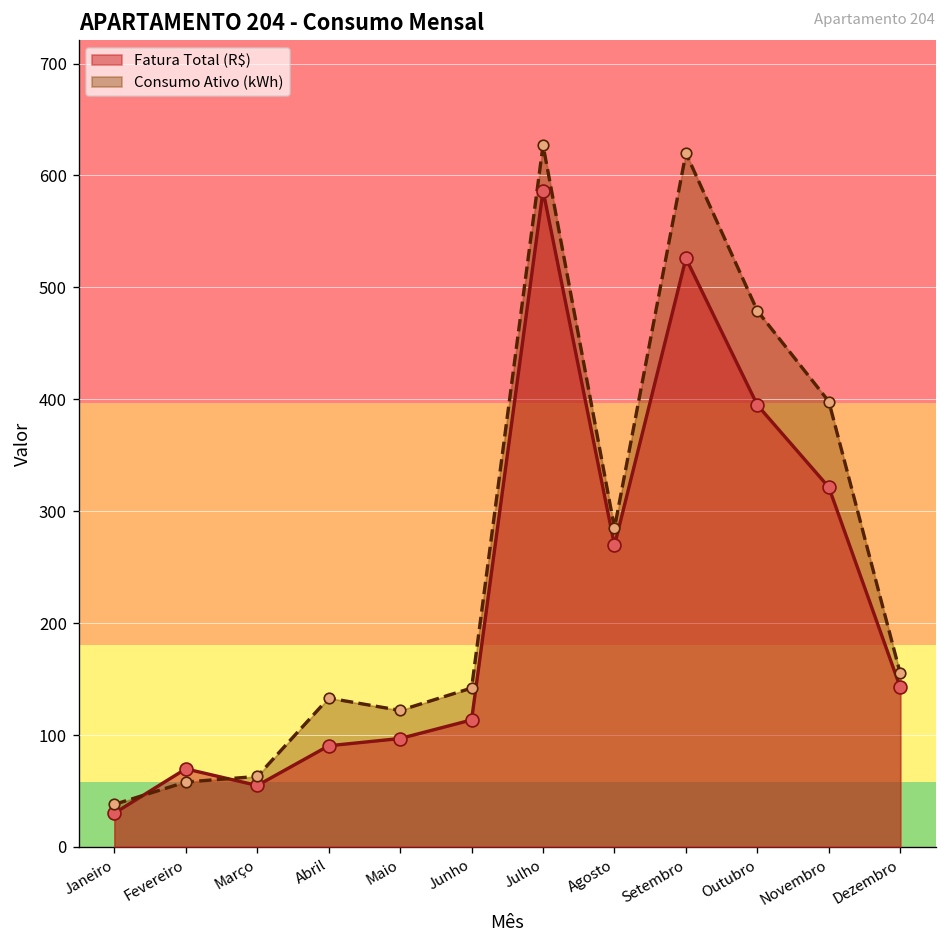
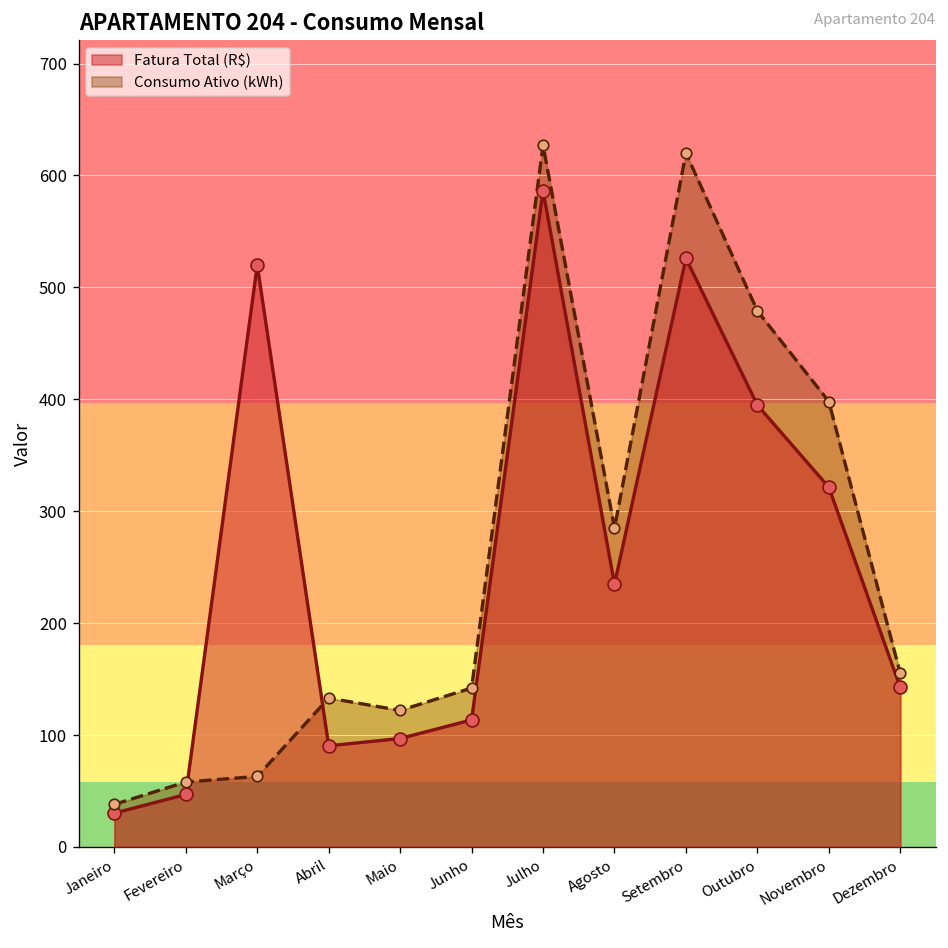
  {
    "Fatura Total (R$)": {
      "Janeiro": 30,
-     "Fevereiro": 70,
-     "Março": 50,
+     "Fevereiro": 50,
+     "Março": 520,
      "Abril": 90,
      "Maio": 100,
      "Junho": 110,
      "Julho": 590,
-     "Agosto": 270,
+     "Agosto": 230,
      "Setembro": 530,
      "Outubro": 390,
      "Novembro": 320,
      "Dezembro": 140
    },
    "Consumo Ativo (kWh)": {
      "Janeiro": 40,
      "Fevereiro": 60,
      "Março": 60,
      "Abril": 130,
      "Maio": 120,
      "Junho": 140,
      "Julho": 630,
      "Agosto": 290,
      "Setembro": 620,
      "Outubro": 480,
      "Novembro": 400,
      "Dezembro": 160
    }
  }
